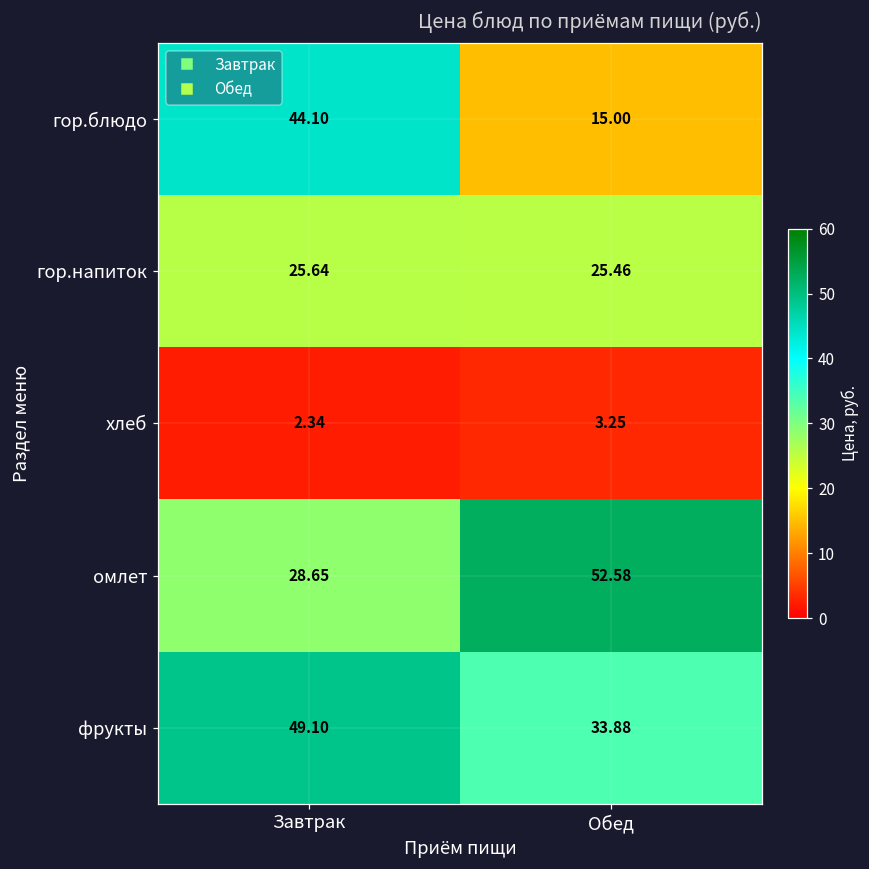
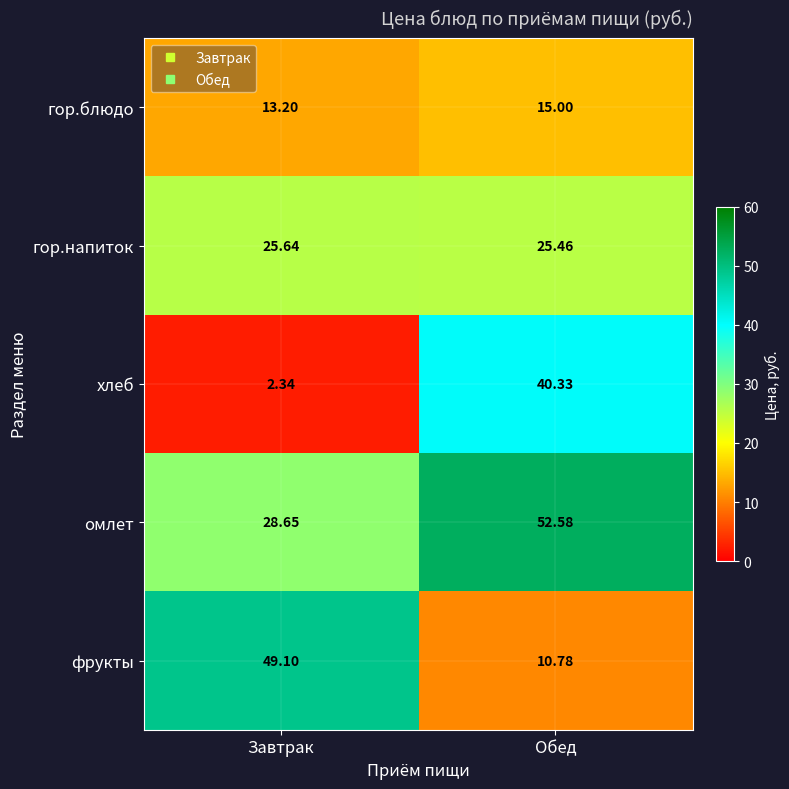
  {
    "гор.блюдо": {
-     "Завтрак": 44.10,
+     "Завтрак": 13.20,
      "Обед": 15.00
    },
    "гор.напиток": {
      "Завтрак": 25.64,
      "Обед": 25.46
    },
    "хлеб": {
      "Завтрак": 2.34,
-     "Обед": 3.25
+     "Обед": 40.33
    },
    "омлет": {
      "Завтрак": 28.65,
      "Обед": 52.58
    },
    "фрукты": {
      "Завтрак": 49.10,
-     "Обед": 33.88
+     "Обед": 10.78
    }
  }
